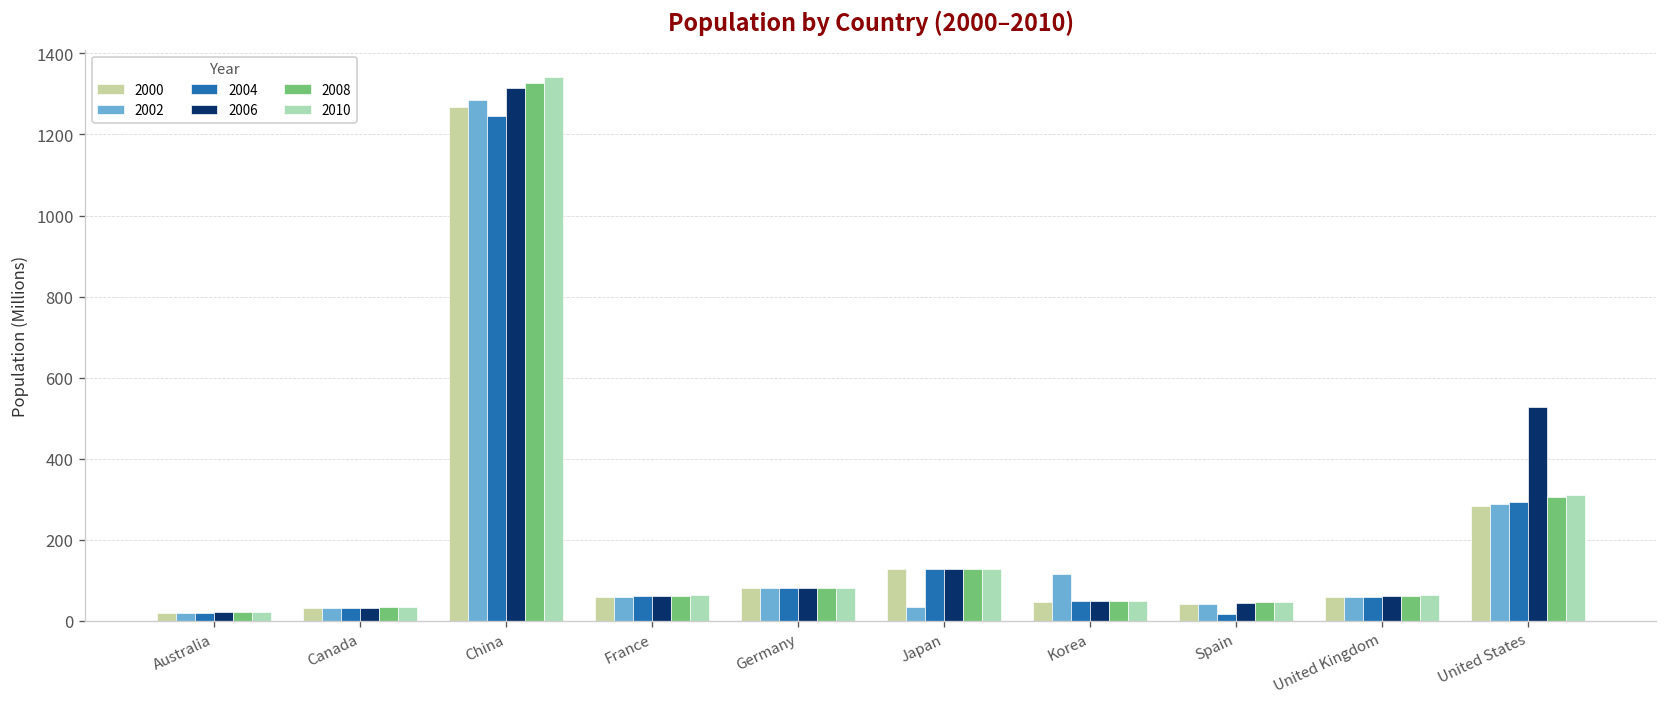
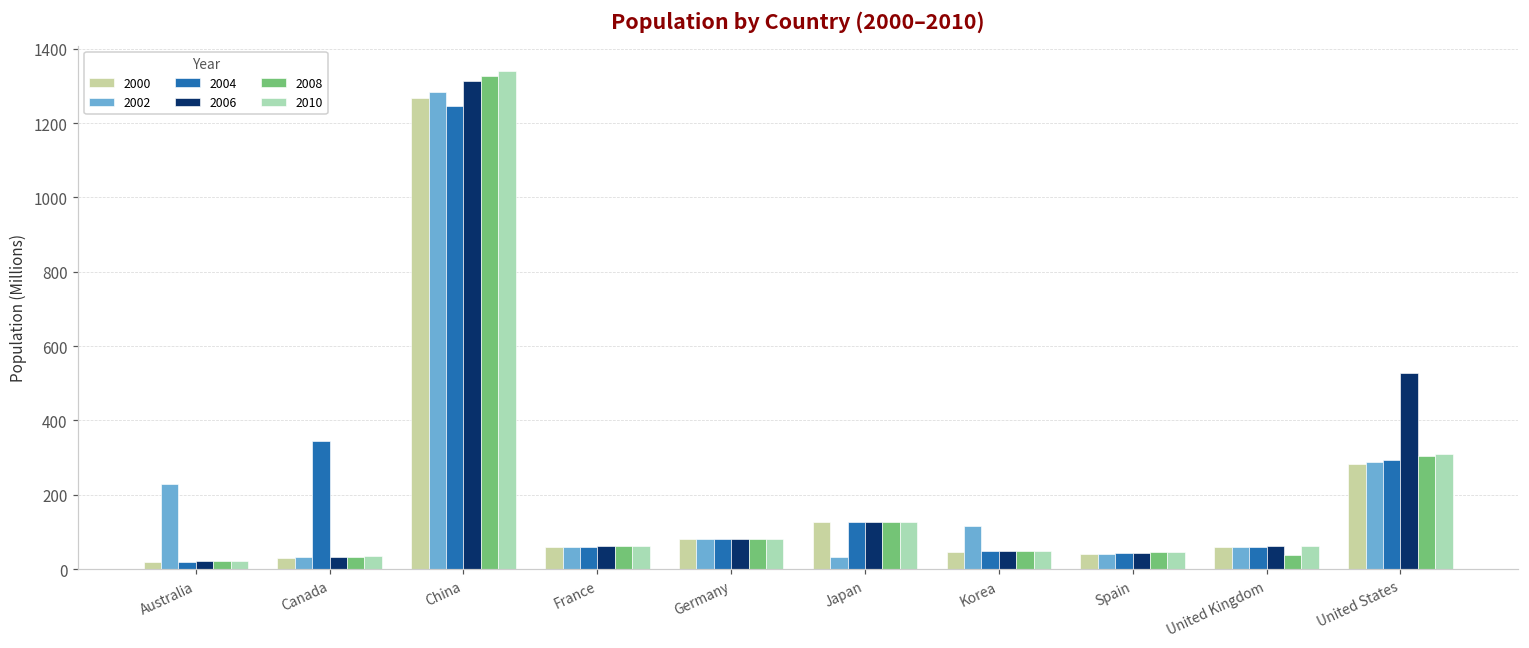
  {
    "2002": {
-     "Australia": 20,
+     "Australia": 230,
      "Canada": 30,
      "China": 1280,
      "France": 60,
      "Germany": 80,
      "Japan": 30,
      "Korea": 120,
      "Spain": 40,
      "United Kingdom": 60,
      "United States": 290
    },
    "2004": {
      "Australia": 20,
-     "Canada": 30,
+     "Canada": 350,
      "China": 1250,
      "France": 60,
      "Germany": 80,
      "Japan": 130,
      "Korea": 50,
-     "Spain": 20,
+     "Spain": 40,
      "United Kingdom": 60,
      "United States": 290
    },
    "2006": {
      "Australia": 20,
      "Canada": 30,
      "China": 1310,
      "France": 60,
      "Germany": 80,
      "Japan": 130,
      "Korea": 50,
      "Spain": 40,
      "United Kingdom": 60,
      "United States": 530
    },
    "2008": {
      "Australia": 20,
      "Canada": 30,
      "China": 1330,
      "France": 60,
      "Germany": 80,
      "Japan": 130,
      "Korea": 50,
      "Spain": 50,
-     "United Kingdom": 60,
+     "United Kingdom": 40,
      "United States": 300
    }
  }
